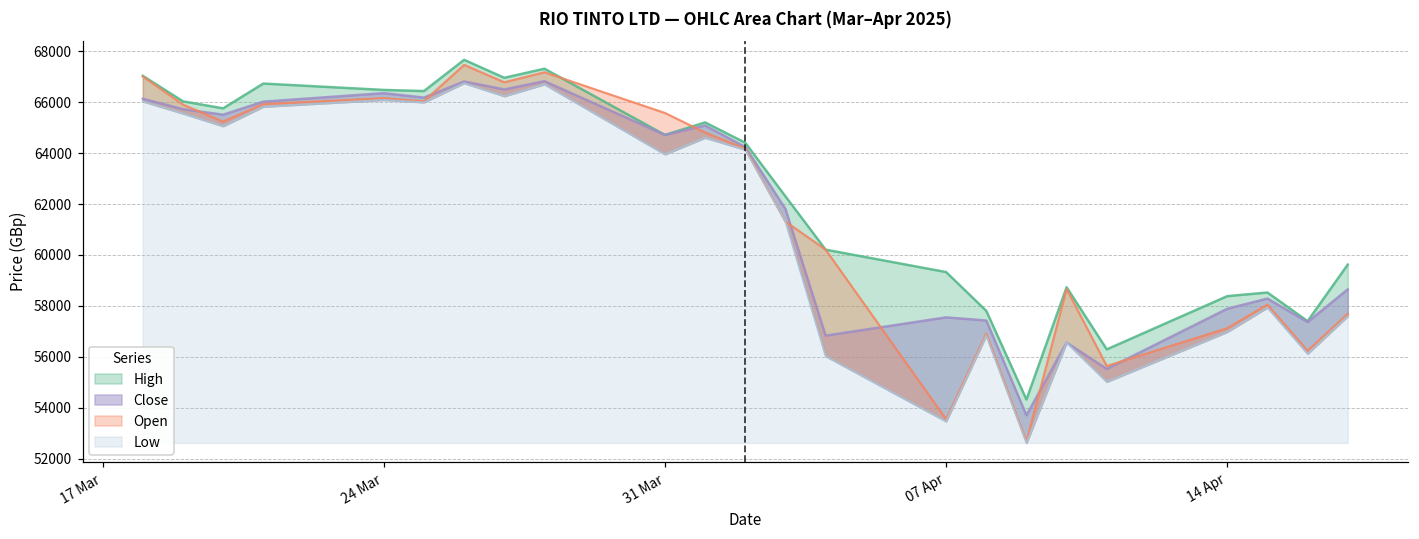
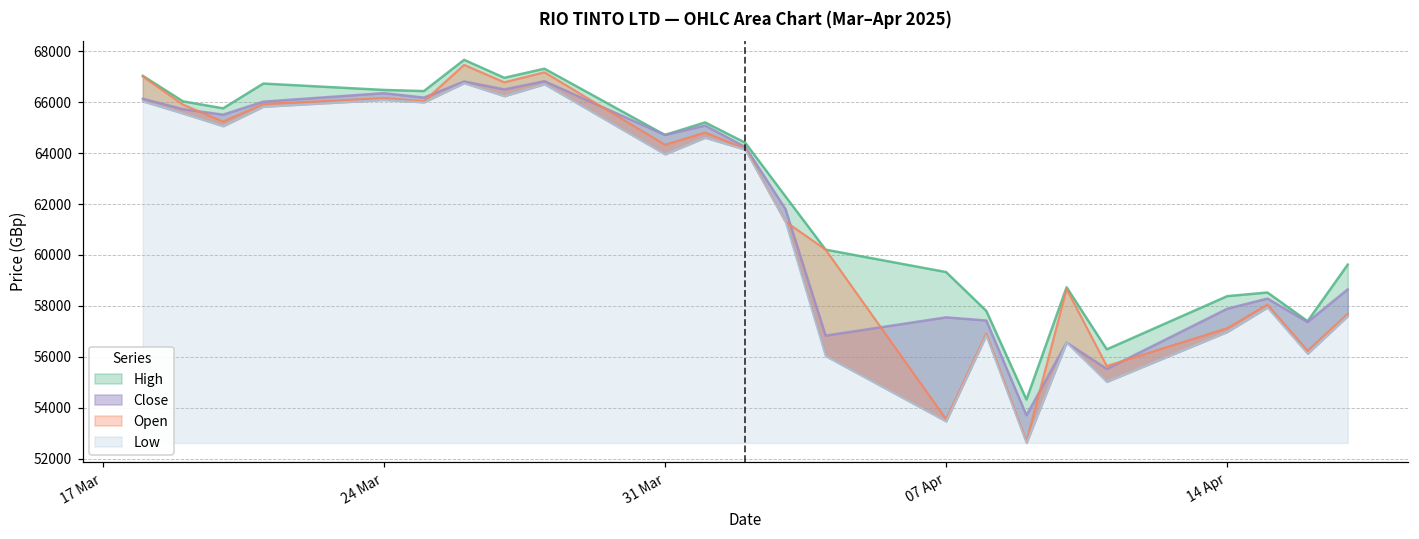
  {
    "Open": {
-     "31 Mar": 65600,
+     "31 Mar": 64300,
      "14 Apr": 57100
    }
  }
